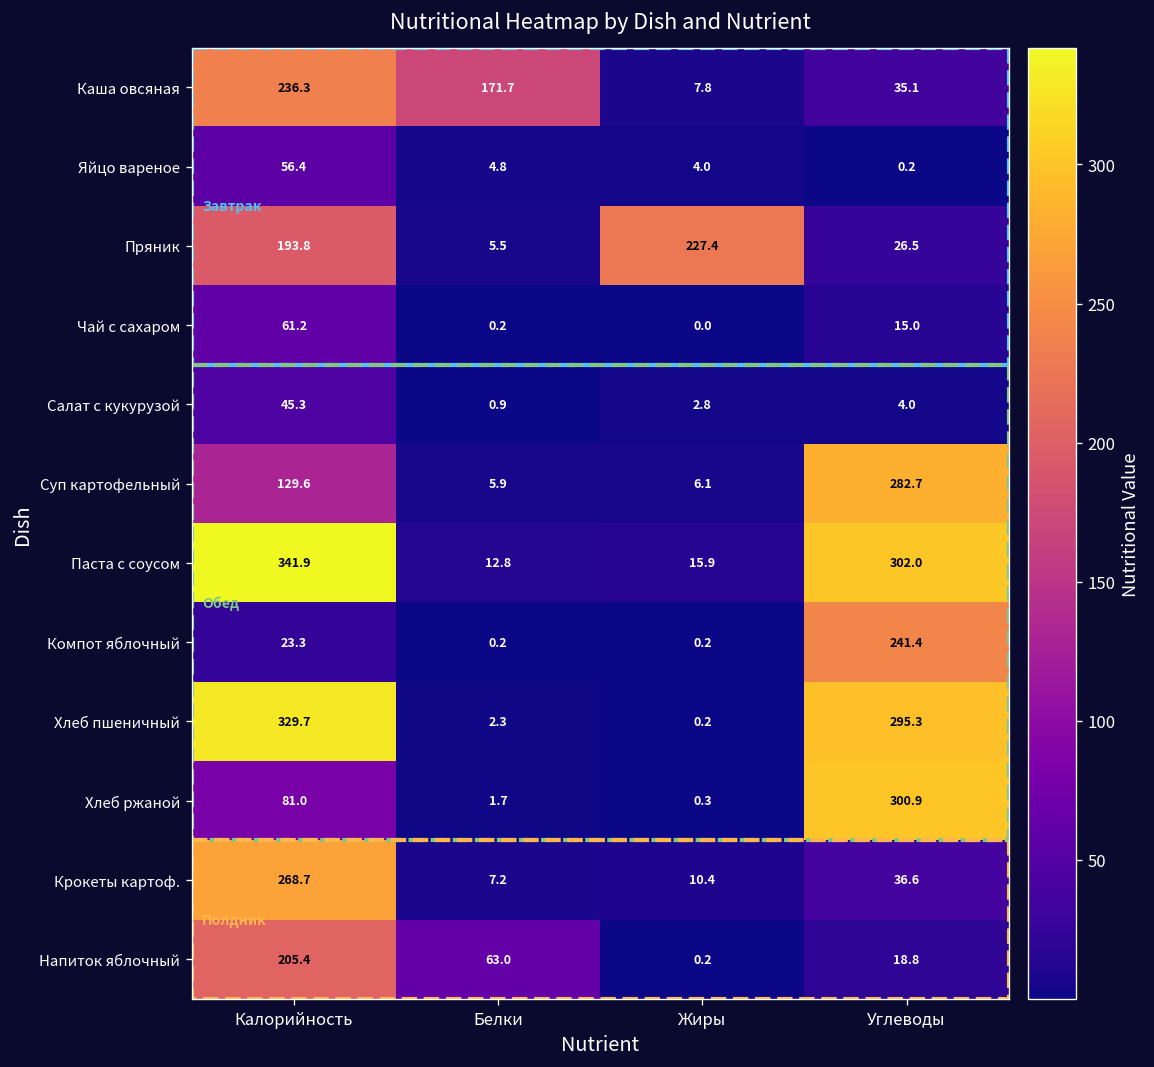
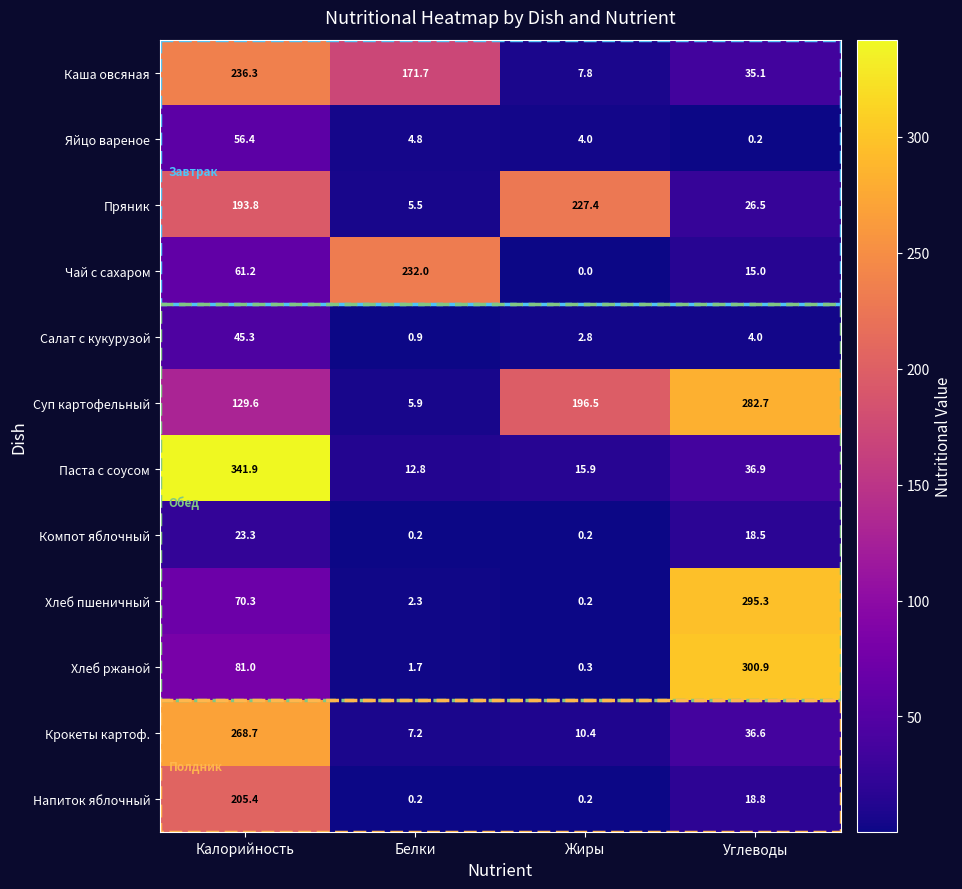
  {
    "Каша овсяная": {
      "Калорийность": 236.3,
      "Белки": 171.7,
      "Жиры": 7.8,
      "Углеводы": 35.1
    },
    "Яйцо вареное": {
      "Белки": 4.8,
      "Жиры": 4.0,
      "Углеводы": 0.2
    },
    "Пряник": {
      "Белки": 5.5,
      "Жиры": 227.4,
      "Углеводы": 26.5
    },
    "Чай с сахаром": {
      "Калорийность": 61.2,
-     "Белки": 0.2,
+     "Белки": 232.0,
      "Жиры": 0.0,
      "Углеводы": 15.0
    },
    "Салат с кукурузой": {
      "Калорийность": 45.3,
      "Белки": 0.9,
      "Жиры": 2.8,
      "Углеводы": 4.0
    },
    "Суп картофельный": {
      "Калорийность": 129.6,
      "Белки": 5.9,
-     "Жиры": 6.1,
+     "Жиры": 196.5,
      "Углеводы": 282.7
    },
    "Паста с соусом": {
      "Белки": 12.8,
      "Жиры": 15.9,
-     "Углеводы": 302.0
+     "Углеводы": 36.9
    },
    "Компот яблочный": {
      "Белки": 0.2,
      "Жиры": 0.2,
-     "Углеводы": 241.4
+     "Углеводы": 18.5
    },
    "Хлеб пшеничный": {
-     "Калорийность": 329.7,
+     "Калорийность": 70.3,
      "Белки": 2.3,
      "Жиры": 0.2,
      "Углеводы": 295.3
    },
    "Хлеб ржаной": {
      "Калорийность": 81.0,
      "Белки": 1.7,
      "Жиры": 0.3,
      "Углеводы": 300.9
    },
    "Крокеты картоф.": {
      "Калорийность": 268.7,
      "Белки": 7.2,
      "Жиры": 10.4,
      "Углеводы": 36.6
    },
    "Напиток яблочный": {
      "Калорийность": 205.4,
-     "Белки": 63.0,
+     "Белки": 0.2,
      "Жиры": 0.2,
      "Углеводы": 18.8
    }
  }
